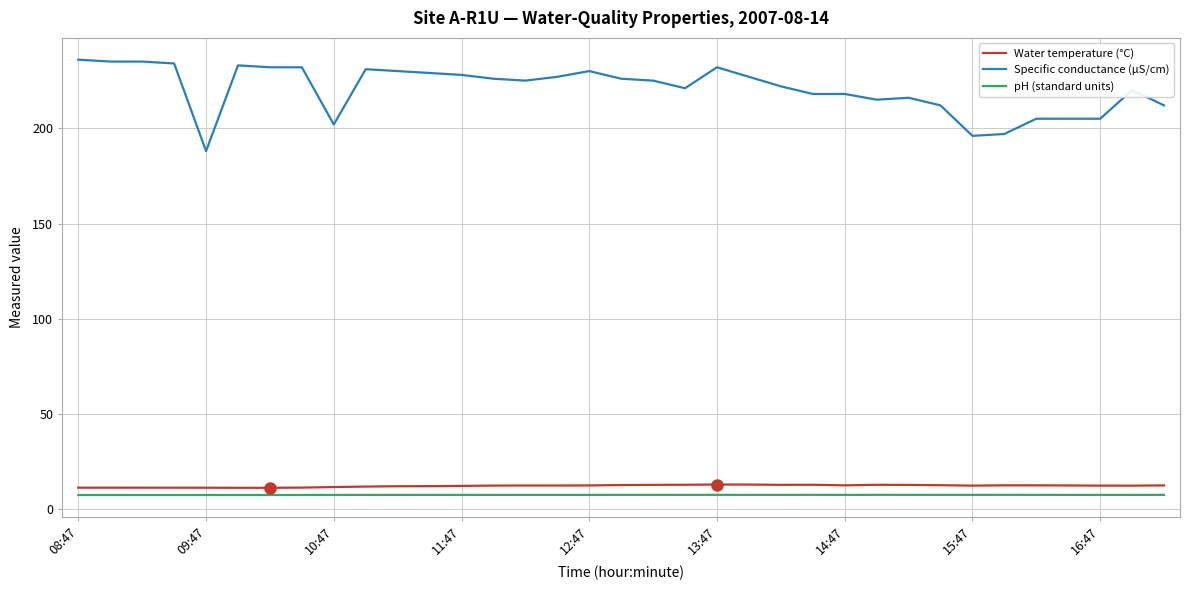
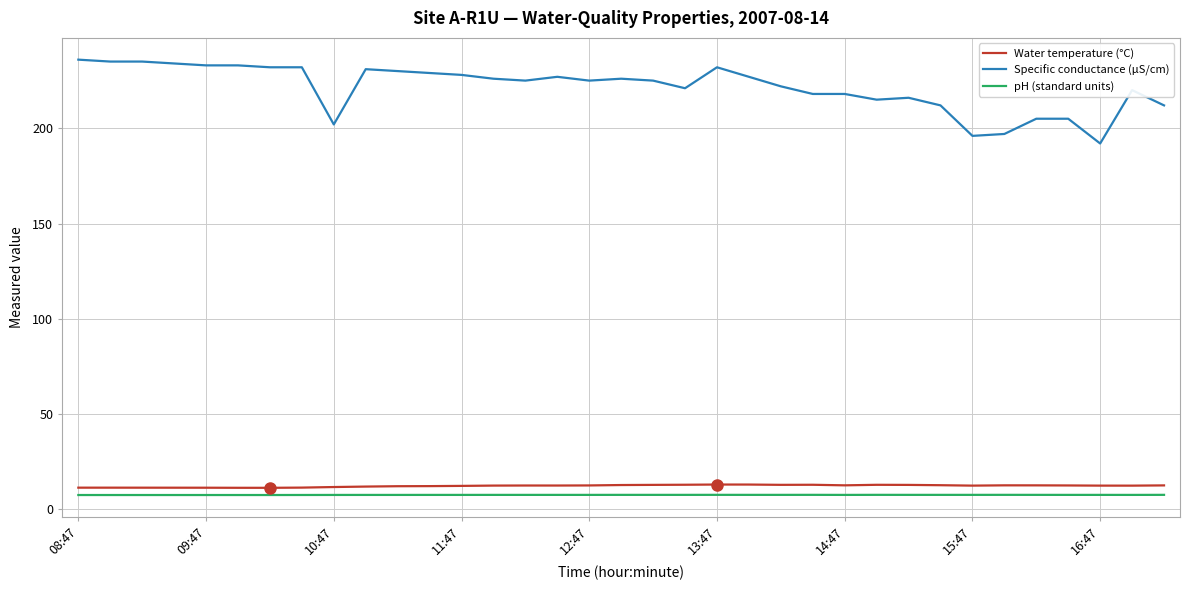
  {
    "Specific conductance (µS/cm)": {
      "08:47": 236,
-     "09:47": 188,
+     "09:47": 233,
      "10:47": 202,
      "11:47": 228,
-     "12:47": 230,
+     "12:47": 225,
      "13:47": 232,
      "14:47": 218,
      "15:47": 196,
-     "16:47": 205
+     "16:47": 192
    },
    "pH (standard units)": {
      "08:47": 8,
      "09:47": 8,
      "10:47": 8,
      "11:47": 8,
      "12:47": 8,
      "13:47": 8,
      "14:47": 8,
      "15:47": 8,
      "16:47": 8
    }
  }
